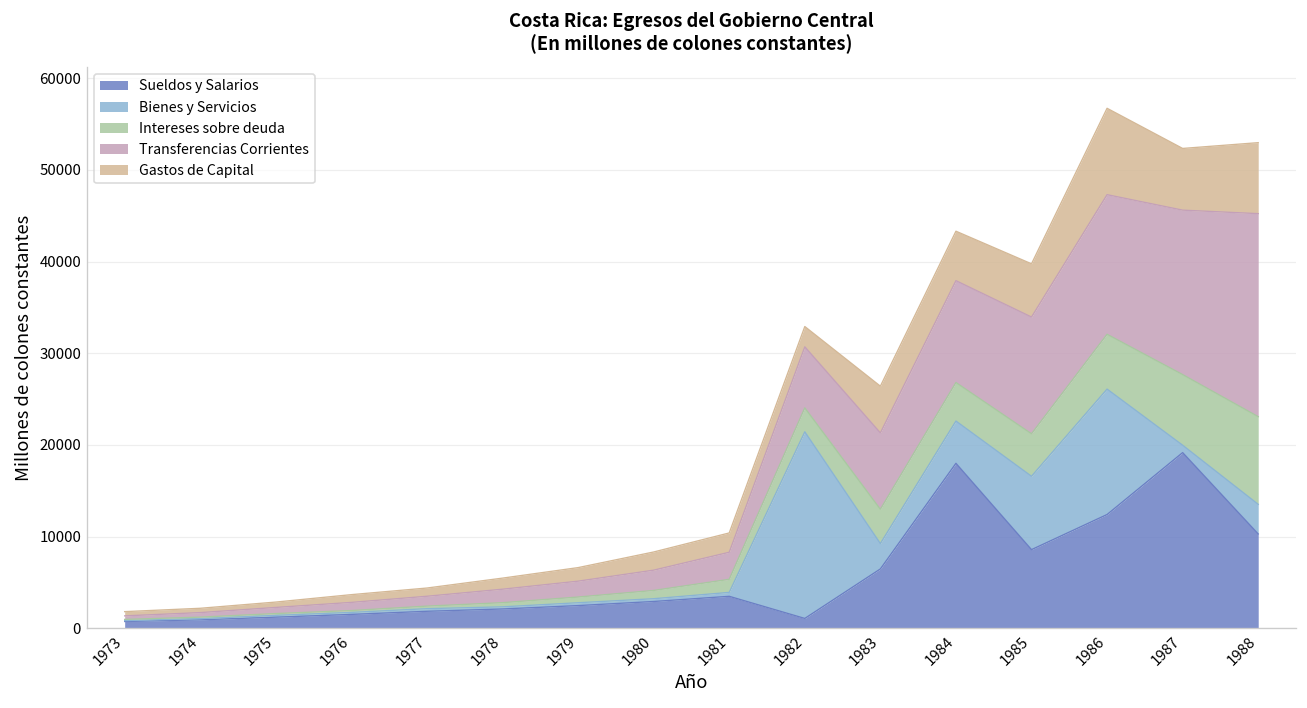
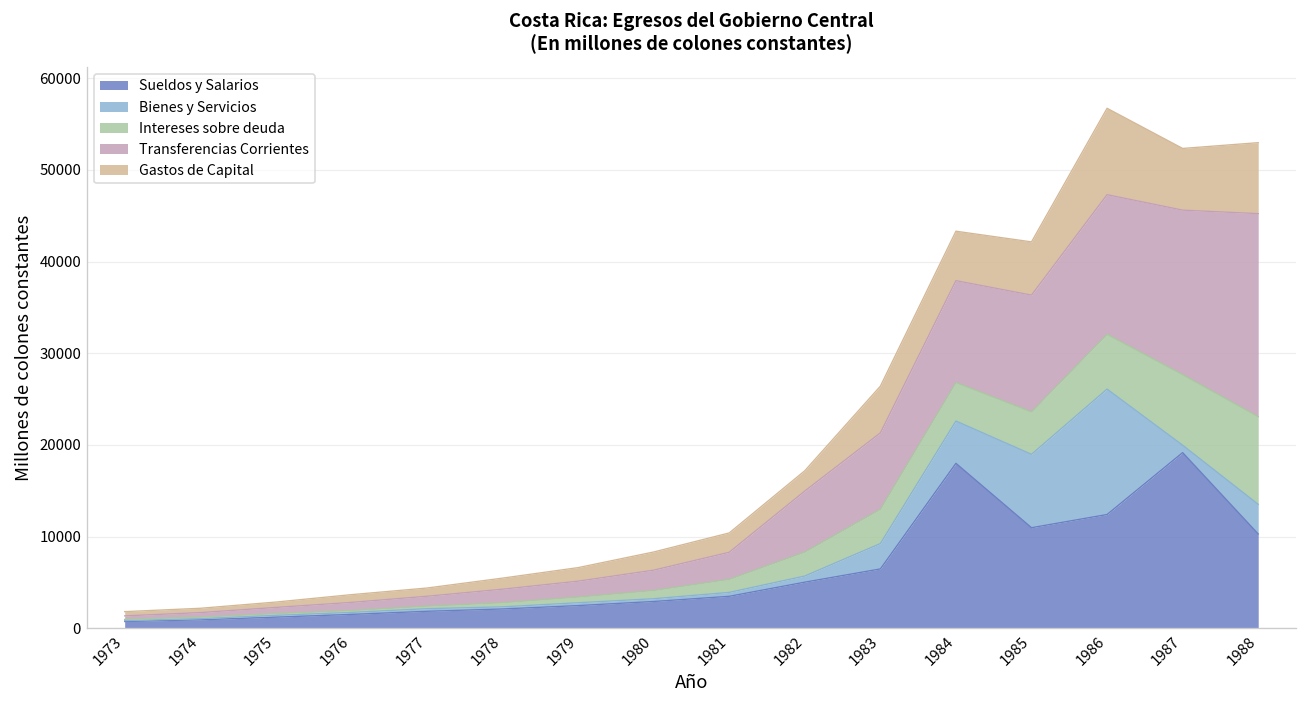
  {
    "Sueldos y Salarios": {
      "1981": 4000,
-     "1982": 1000,
+     "1982": 5000,
      "1983": 6000,
      "1984": 18000,
-     "1985": 9000,
+     "1985": 11000,
      "1986": 12000,
      "1987": 19000,
      "1988": 10000
    },
    "Bienes y Servicios": {
      "1981": 0,
-     "1982": 20000,
+     "1982": 1000,
      "1983": 3000,
      "1984": 5000,
      "1985": 8000,
      "1986": 14000,
      "1987": 1000,
      "1988": 3000
    }
  }
